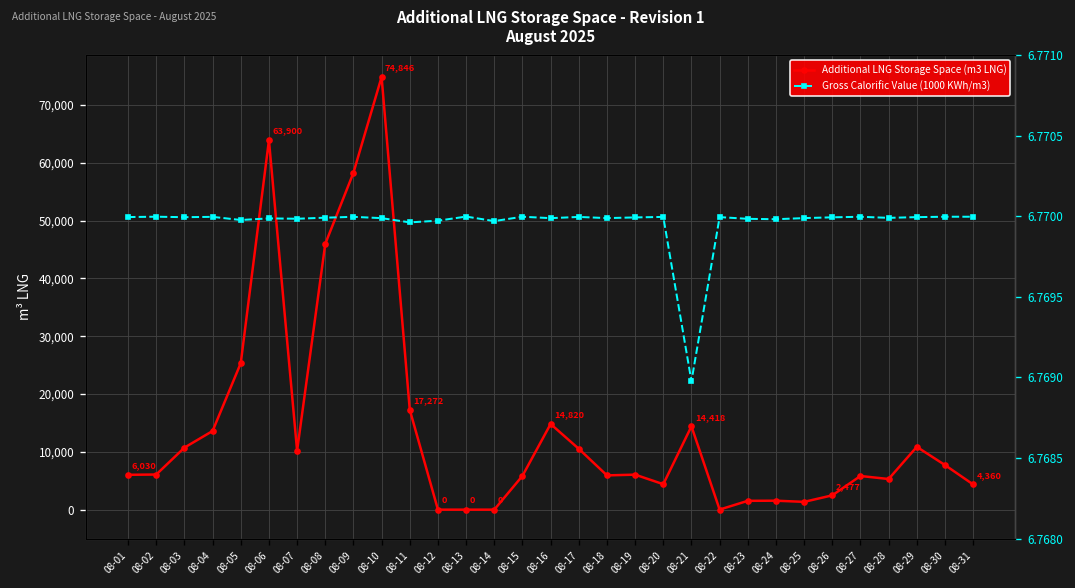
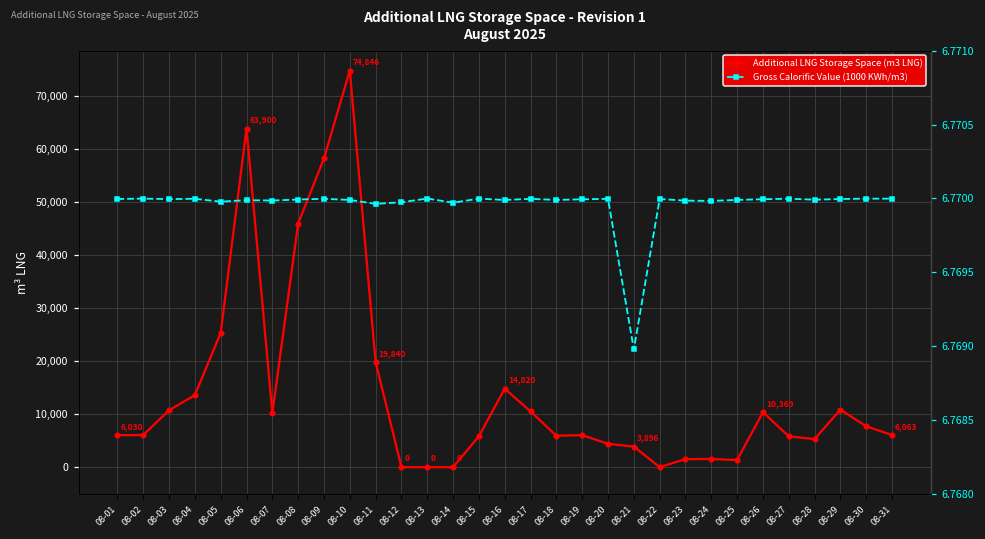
  {
    "Additional LNG Storage Space (m3 LNG)": {
      "08-01": "6,030",
      "08-06": "63,900",
      "08-10": "74,846",
-     "08-11": "17,272",
+     "08-11": "19,840",
      "08-12": "0",
      "08-13": "0",
      "08-14": "0",
      "08-16": "14,820",
-     "08-21": "14,418",
-     "08-26": "2,477",
-     "08-31": "4,360"
+     "08-21": "3,896",
+     "08-26": "10,369",
+     "08-31": "6,063"
    }
  }
